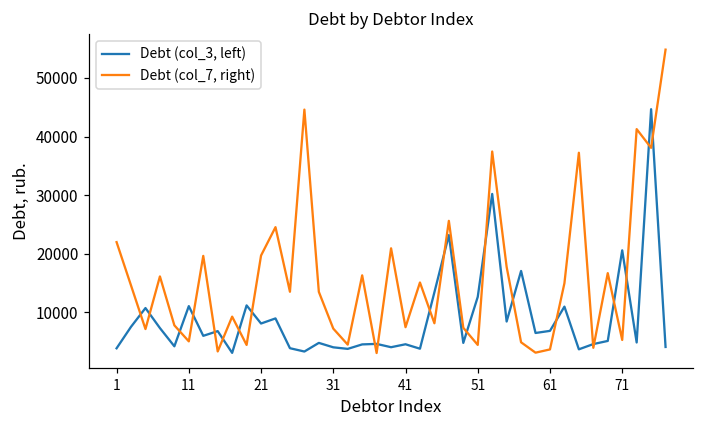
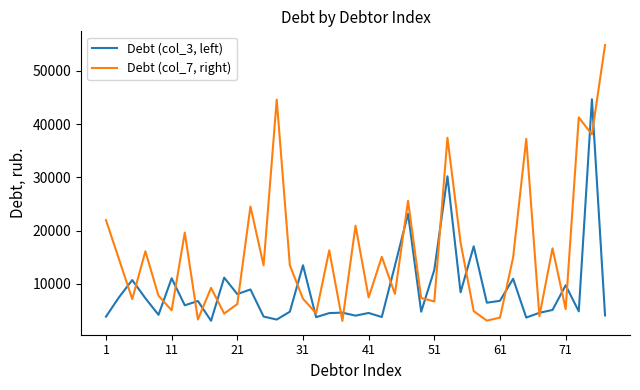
  {
    "Debt (col_3, left)": {
      "1": 4000,
      "11": 11000,
      "21": 8000,
-     "31": 4000,
+     "31": 13000,
      "41": 5000,
      "51": 13000,
      "61": 7000,
-     "71": 21000
+     "71": 10000
    },
    "Debt (col_7, right)": {
      "1": 22000,
      "11": 5000,
-     "21": 20000,
+     "21": 6000,
      "31": 7000,
      "41": 7000,
-     "51": 4000,
+     "51": 7000,
      "61": 4000,
      "71": 5000
    }
  }
